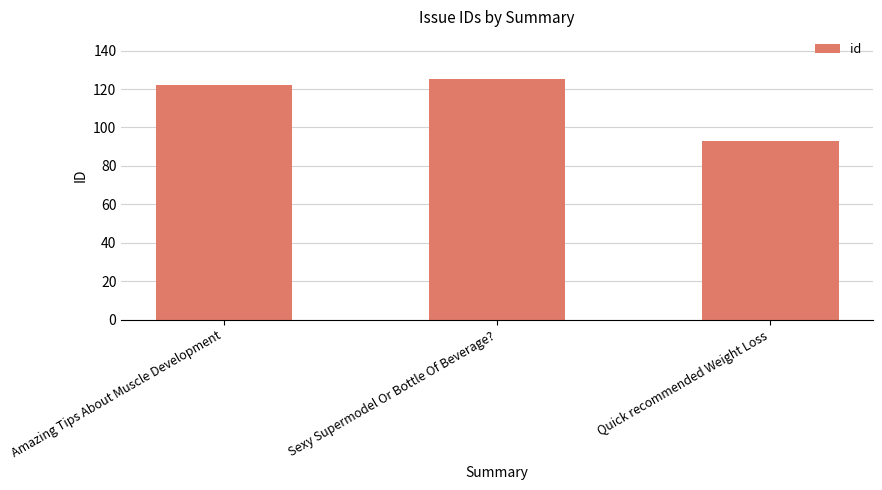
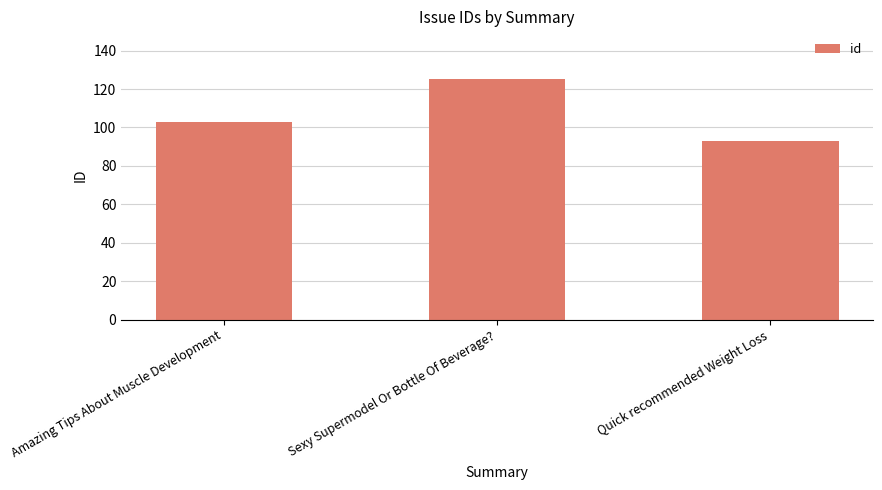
  {
-   "Amazing Tips About Muscle Development": 122,
+   "Amazing Tips About Muscle Development": 103,
    "Sexy Supermodel Or Bottle Of Beverage?": 125,
    "Quick recommended Weight Loss": 93
  }
